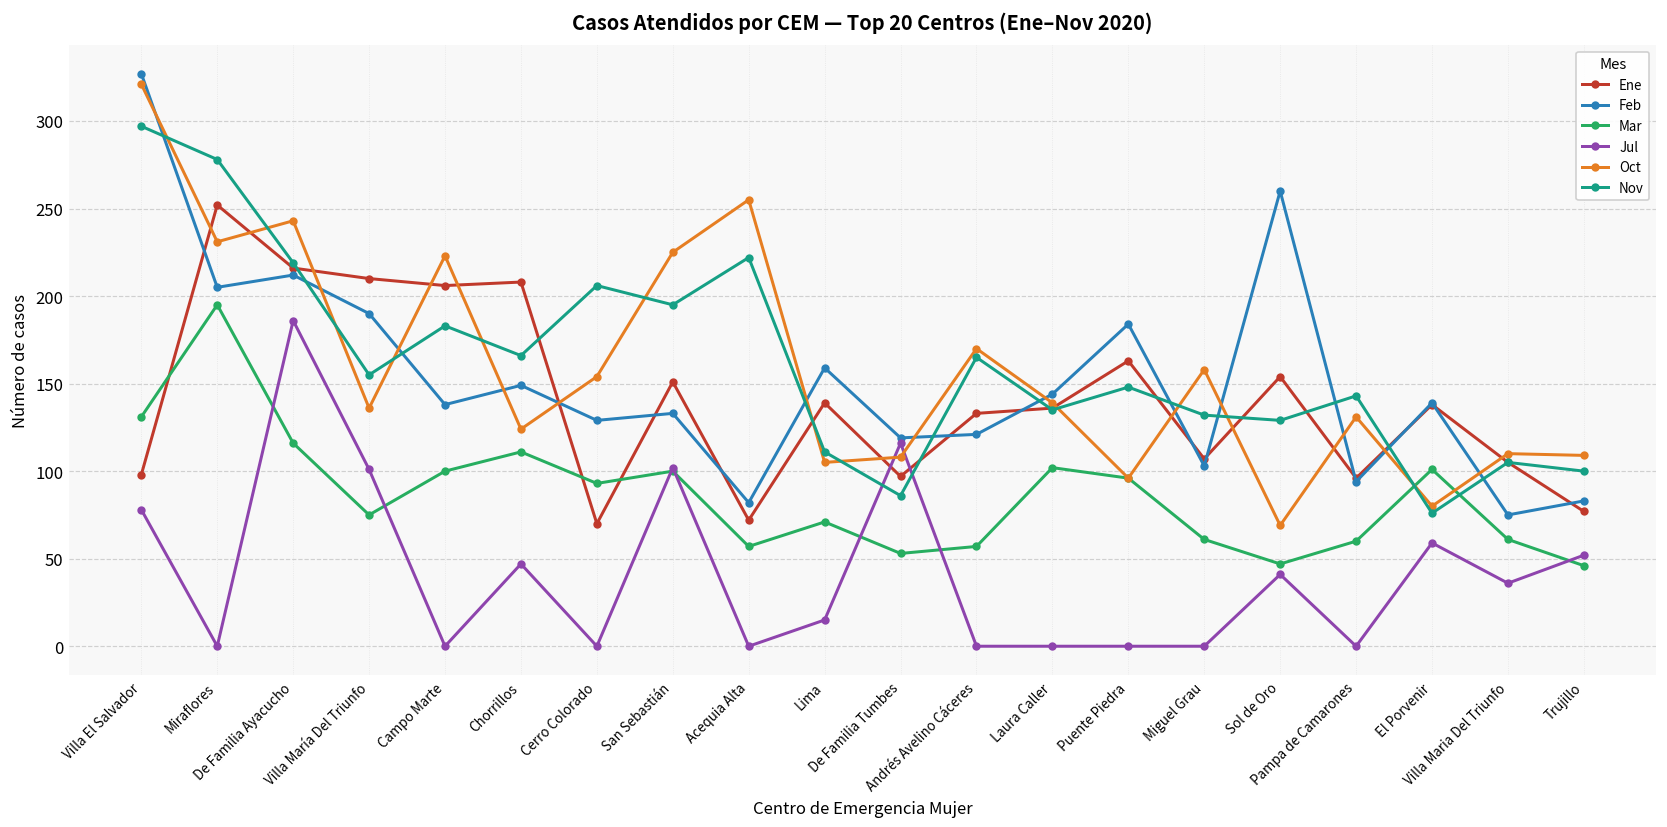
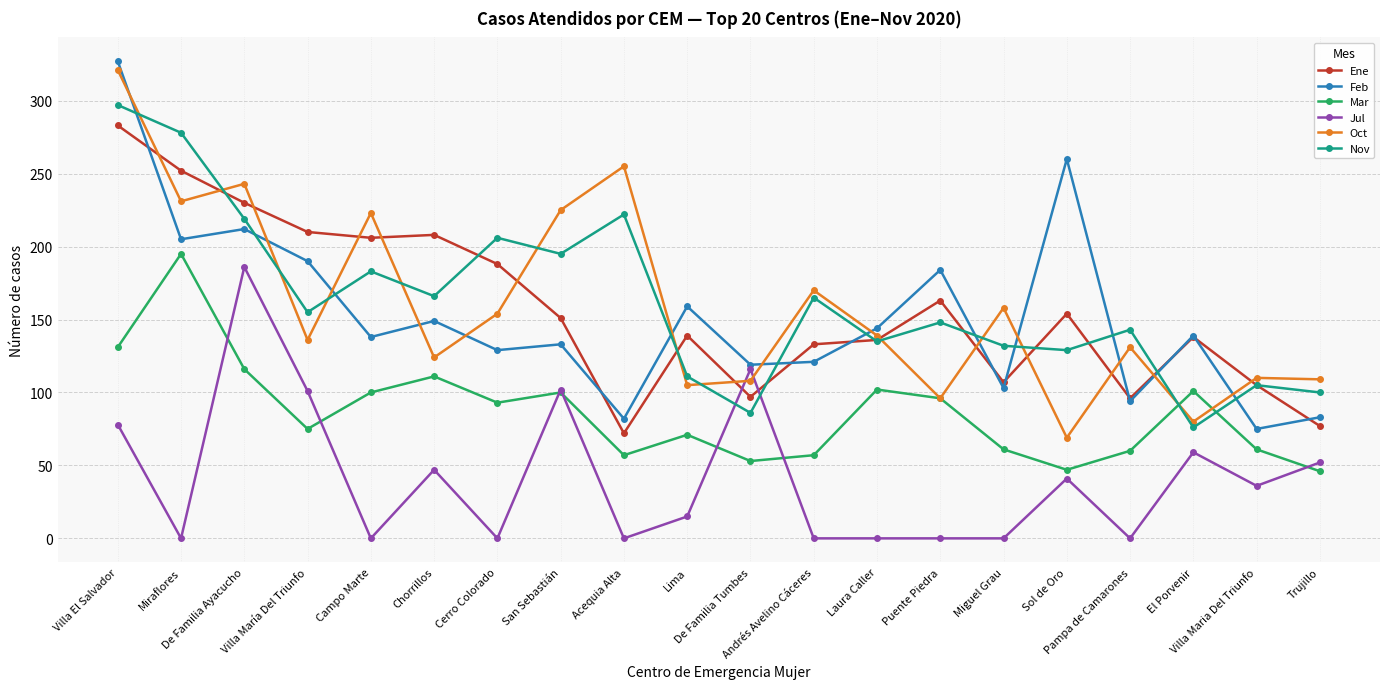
  {
    "Ene": {
-     "Villa El Salvador": 98,
+     "Villa El Salvador": 283,
      "Miraflores": 252,
-     "De Familia Ayacucho": 216,
+     "De Familia Ayacucho": 230,
      "Villa María Del Triunfo": 210,
      "Campo Marte": 206,
      "Chorrillos": 208,
-     "Cerro Colorado": 70,
+     "Cerro Colorado": 188,
      "San Sebastián": 151,
      "Acequia Alta": 72,
      "Lima": 139,
      "De Familia Tumbes": 97,
      "Andrés Avelino Cáceres": 133,
      "Puente Piedra": 163,
      "Miguel Grau": 107,
      "Sol de Oro": 154,
      "Pampa de Camarones": 96,
      "Trujillo": 77
    },
    "Feb": {
      "Villa El Salvador": 327,
      "Miraflores": 205,
      "De Familia Ayacucho": 212,
      "Villa María Del Triunfo": 190,
      "Campo Marte": 138,
      "Chorrillos": 149,
      "Cerro Colorado": 129,
      "San Sebastián": 133,
      "Acequia Alta": 82,
      "Lima": 159,
      "De Familia Tumbes": 119,
      "Andrés Avelino Cáceres": 121,
      "Laura Caller": 144,
      "Puente Piedra": 184,
      "Miguel Grau": 103,
      "Sol de Oro": 260,
      "Pampa de Camarones": 94,
      "Villa Maria Del Triunfo": 75,
      "Trujillo": 83
    },
    "Jul": {
      "Villa El Salvador": 78,
      "Miraflores": 0,
      "De Familia Ayacucho": 186,
      "Villa María Del Triunfo": 101,
      "Campo Marte": 0,
      "Chorrillos": 47,
      "Cerro Colorado": 0,
      "San Sebastián": 102,
      "Acequia Alta": 0,
      "Lima": 15,
      "De Familia Tumbes": 116,
      "Andrés Avelino Cáceres": 0,
      "Laura Caller": 0,
      "Puente Piedra": 0,
      "Miguel Grau": 0,
      "Sol de Oro": 41,
      "Pampa de Camarones": 0,
      "El Porvenir": 59,
      "Villa Maria Del Triunfo": 36,
      "Trujillo": 52
    },
    "Oct": {
      "Villa El Salvador": 321,
      "Miraflores": 231,
      "De Familia Ayacucho": 243,
      "Villa María Del Triunfo": 136,
      "Campo Marte": 223,
      "Chorrillos": 124,
      "Cerro Colorado": 154,
      "San Sebastián": 225,
      "Acequia Alta": 255,
      "Lima": 105,
      "De Familia Tumbes": 108,
      "Andrés Avelino Cáceres": 170,
      "Laura Caller": 139,
      "Miguel Grau": 158,
      "Sol de Oro": 69,
      "Pampa de Camarones": 131,
      "El Porvenir": 80,
      "Villa Maria Del Triunfo": 110,
      "Trujillo": 109
    }
  }
